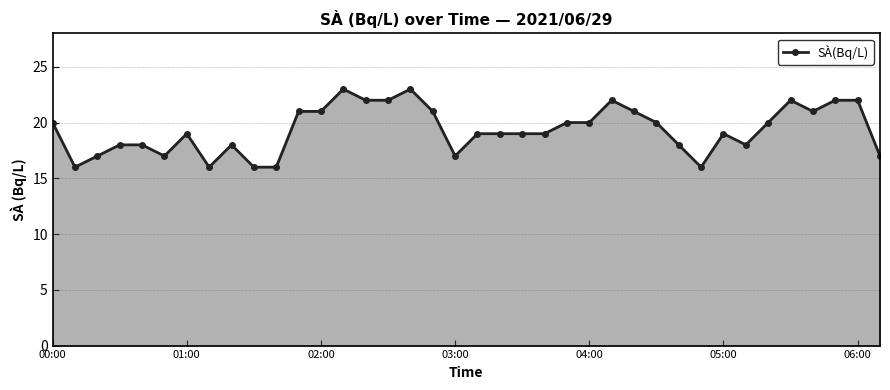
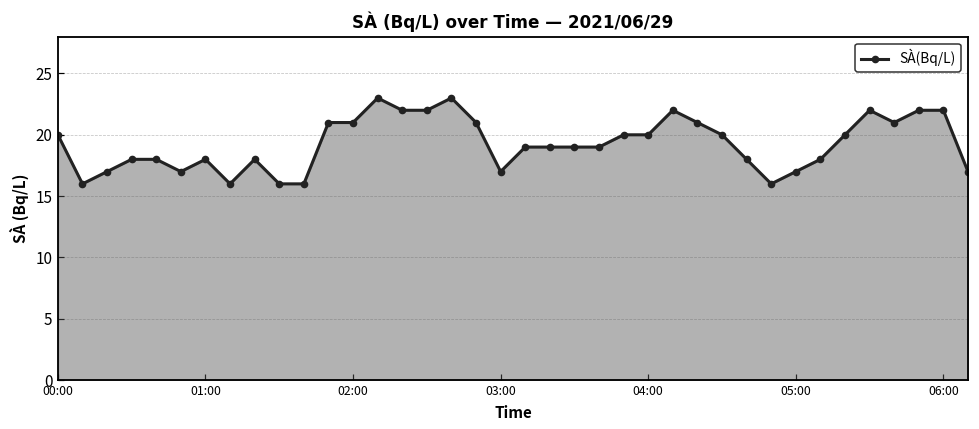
  {
    "00:00": 20,
-   "01:00": 19,
+   "01:00": 18,
    "02:00": 21,
    "03:00": 17,
    "04:00": 20,
-   "05:00": 19,
+   "05:00": 17,
    "06:00": 22
  }
